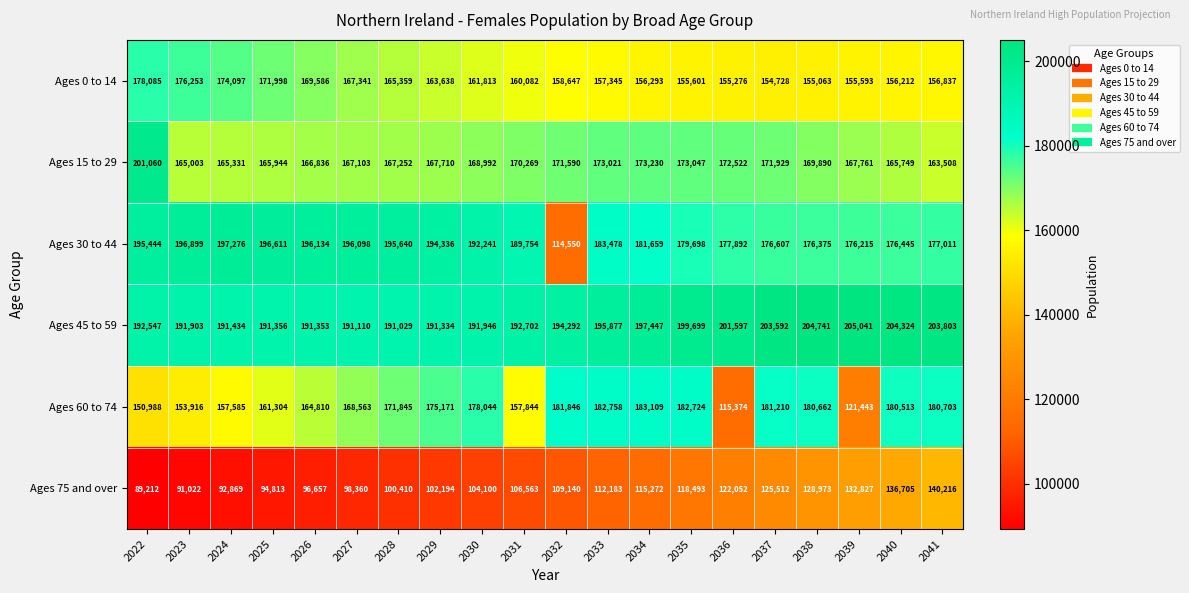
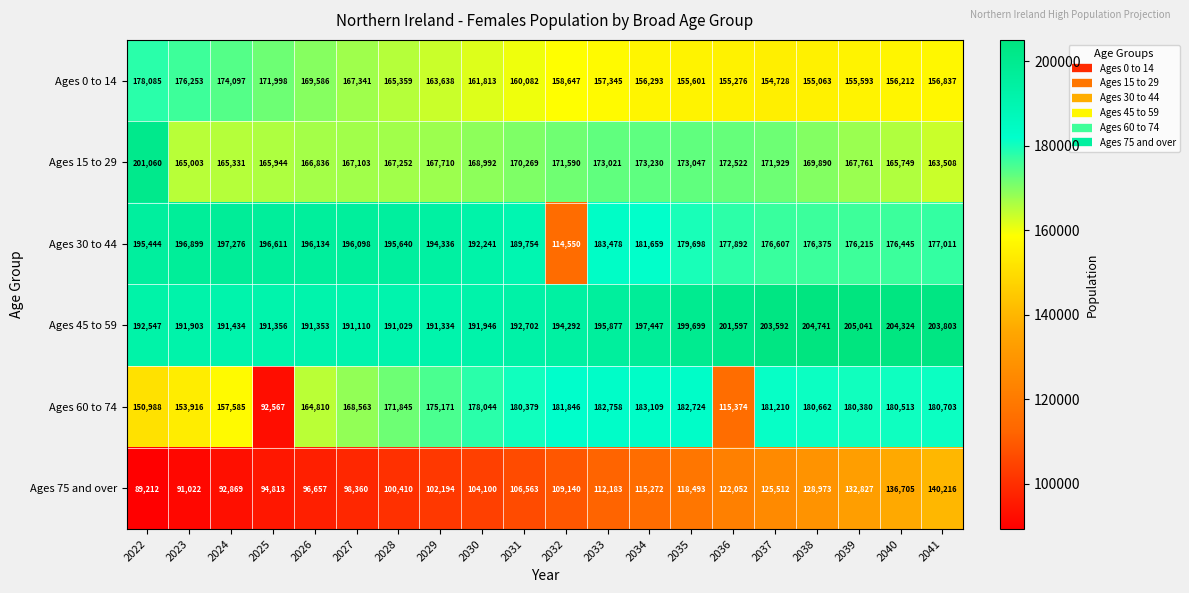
  {
    "Ages 0 to 14": {
      "2022": "178,085",
      "2023": "176,253",
      "2024": "174,097",
      "2025": "171,998",
      "2026": "169,586",
      "2027": "167,341",
      "2028": "165,359",
      "2029": "163,638",
      "2030": "161,813",
      "2031": "160,082",
      "2032": "158,647",
      "2033": "157,345",
      "2034": "156,293",
      "2035": "155,601",
      "2036": "155,276",
      "2037": "154,728",
      "2038": "155,063",
      "2039": "155,593",
      "2040": "156,212",
      "2041": "156,837"
    },
    "Ages 15 to 29": {
      "2022": "201,060",
      "2023": "165,003",
      "2024": "165,331",
      "2025": "165,944",
      "2026": "166,836",
      "2027": "167,103",
      "2028": "167,252",
      "2029": "167,710",
      "2030": "168,992",
      "2031": "170,269",
      "2032": "171,590",
      "2033": "173,021",
      "2034": "173,230",
      "2035": "173,047",
      "2036": "172,522",
      "2037": "171,929",
      "2038": "169,890",
      "2039": "167,761",
      "2040": "165,749",
      "2041": "163,508"
    },
    "Ages 30 to 44": {
      "2022": "195,444",
      "2023": "196,899",
      "2024": "197,276",
      "2025": "196,611",
      "2026": "196,134",
      "2027": "196,098",
      "2028": "195,640",
      "2029": "194,336",
      "2030": "192,241",
      "2031": "189,754",
      "2032": "114,550",
      "2033": "183,478",
      "2034": "181,659",
      "2035": "179,698",
      "2036": "177,892",
      "2037": "176,607",
      "2038": "176,375",
      "2039": "176,215",
      "2040": "176,445",
      "2041": "177,011"
    },
    "Ages 45 to 59": {
      "2022": "192,547",
      "2023": "191,903",
      "2024": "191,434",
      "2025": "191,356",
      "2026": "191,353",
      "2027": "191,110",
      "2028": "191,029",
      "2029": "191,334",
      "2030": "191,946",
      "2031": "192,702",
      "2032": "194,292",
      "2033": "195,877",
      "2034": "197,447",
      "2035": "199,699",
      "2036": "201,597",
      "2037": "203,592",
      "2038": "204,741",
      "2039": "205,041",
      "2040": "204,324",
      "2041": "203,803"
    },
    "Ages 60 to 74": {
      "2022": "150,988",
      "2023": "153,916",
      "2024": "157,585",
-     "2025": "161,304",
+     "2025": "92,567",
      "2026": "164,810",
      "2027": "168,563",
      "2028": "171,845",
      "2029": "175,171",
      "2030": "178,044",
-     "2031": "157,844",
+     "2031": "180,379",
      "2032": "181,846",
      "2033": "182,758",
      "2034": "183,109",
      "2035": "182,724",
      "2036": "115,374",
      "2037": "181,210",
      "2038": "180,662",
-     "2039": "121,443",
+     "2039": "180,380",
      "2040": "180,513",
      "2041": "180,703"
    },
    "Ages 75 and over": {
      "2022": "89,212",
      "2023": "91,022",
      "2024": "92,869",
      "2025": "94,813",
      "2026": "96,657",
      "2027": "98,360",
      "2028": "100,410",
      "2029": "102,194",
      "2030": "104,100",
      "2031": "106,563",
      "2032": "109,140",
      "2033": "112,183",
      "2034": "115,272",
      "2035": "118,493",
      "2036": "122,052",
      "2037": "125,512",
      "2038": "128,973",
      "2039": "132,827",
      "2040": "136,705",
      "2041": "140,216"
    }
  }
